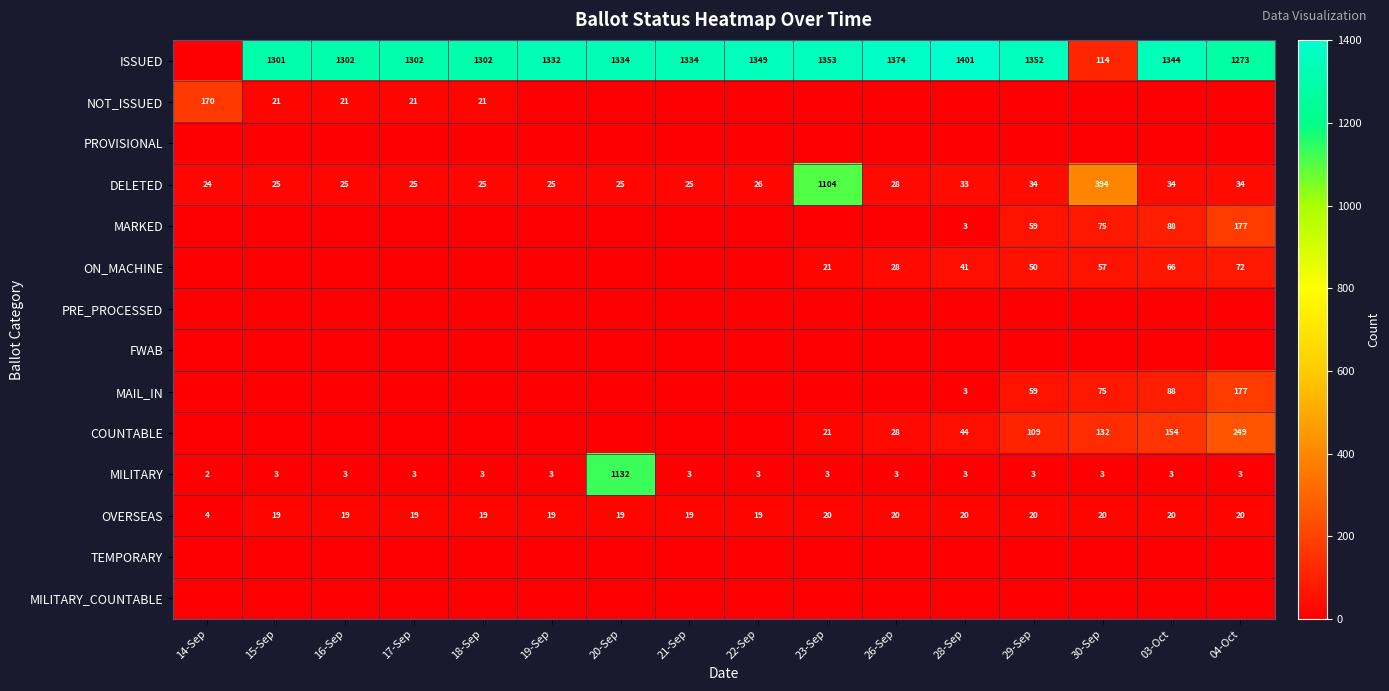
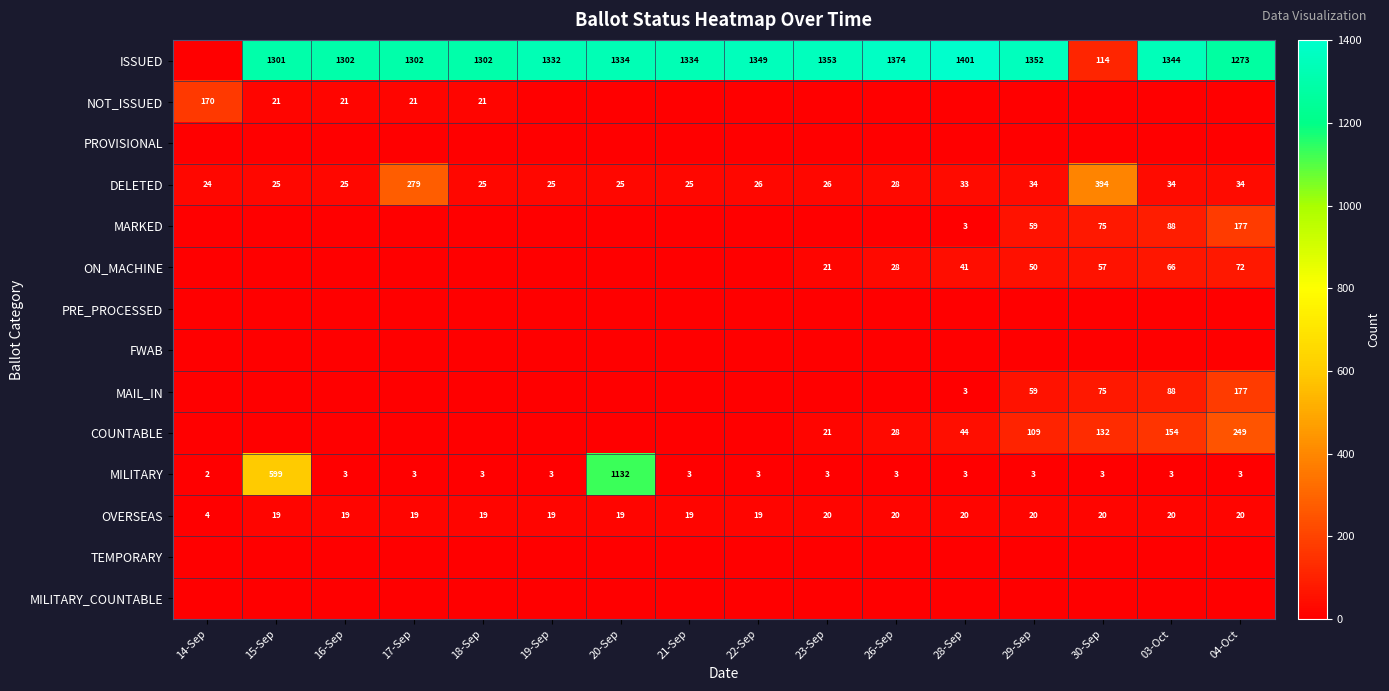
  {
    "ISSUED": {
      "15-Sep": 1301,
      "16-Sep": 1302,
      "17-Sep": 1302,
      "18-Sep": 1302,
      "19-Sep": 1332,
      "20-Sep": 1334,
      "21-Sep": 1334,
      "22-Sep": 1349,
      "23-Sep": 1353,
      "26-Sep": 1374,
      "28-Sep": 1401,
      "29-Sep": 1352,
      "30-Sep": 114,
      "03-Oct": 1344,
      "04-Oct": 1273
    },
    "NOT_ISSUED": {
      "14-Sep": 170,
      "15-Sep": 21,
      "16-Sep": 21,
      "17-Sep": 21,
      "18-Sep": 21
    },
    "DELETED": {
      "14-Sep": 24,
      "15-Sep": 25,
      "16-Sep": 25,
-     "17-Sep": 25,
+     "17-Sep": 279,
      "18-Sep": 25,
      "19-Sep": 25,
      "20-Sep": 25,
      "21-Sep": 25,
      "22-Sep": 26,
-     "23-Sep": 1104,
+     "23-Sep": 26,
      "26-Sep": 28,
      "28-Sep": 33,
      "29-Sep": 34,
      "30-Sep": 394,
      "03-Oct": 34,
      "04-Oct": 34
    },
    "MARKED": {
      "28-Sep": 3,
      "29-Sep": 59,
      "30-Sep": 75,
      "03-Oct": 88,
      "04-Oct": 177
    },
    "ON_MACHINE": {
      "23-Sep": 21,
      "26-Sep": 28,
      "28-Sep": 41,
      "29-Sep": 50,
      "30-Sep": 57,
      "03-Oct": 66,
      "04-Oct": 72
    },
    "MAIL_IN": {
      "28-Sep": 3,
      "29-Sep": 59,
      "30-Sep": 75,
      "03-Oct": 88,
      "04-Oct": 177
    },
    "COUNTABLE": {
      "23-Sep": 21,
      "26-Sep": 28,
      "28-Sep": 44,
      "29-Sep": 109,
      "30-Sep": 132,
      "03-Oct": 154,
      "04-Oct": 249
    },
    "MILITARY": {
      "14-Sep": 2,
-     "15-Sep": 3,
+     "15-Sep": 599,
      "16-Sep": 3,
      "17-Sep": 3,
      "18-Sep": 3,
      "19-Sep": 3,
      "20-Sep": 1132,
      "21-Sep": 3,
      "22-Sep": 3,
      "23-Sep": 3,
      "26-Sep": 3,
      "28-Sep": 3,
      "29-Sep": 3,
      "30-Sep": 3,
      "03-Oct": 3,
      "04-Oct": 3
    },
    "OVERSEAS": {
      "14-Sep": 4,
      "15-Sep": 19,
      "16-Sep": 19,
      "17-Sep": 19,
      "18-Sep": 19,
      "19-Sep": 19,
      "20-Sep": 19,
      "21-Sep": 19,
      "22-Sep": 19,
      "23-Sep": 20,
      "26-Sep": 20,
      "28-Sep": 20,
      "29-Sep": 20,
      "30-Sep": 20,
      "03-Oct": 20,
      "04-Oct": 20
    }
  }
